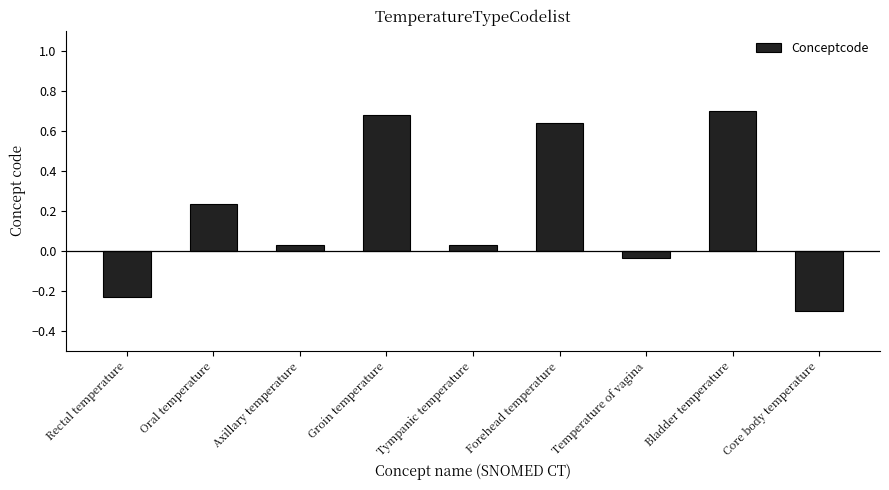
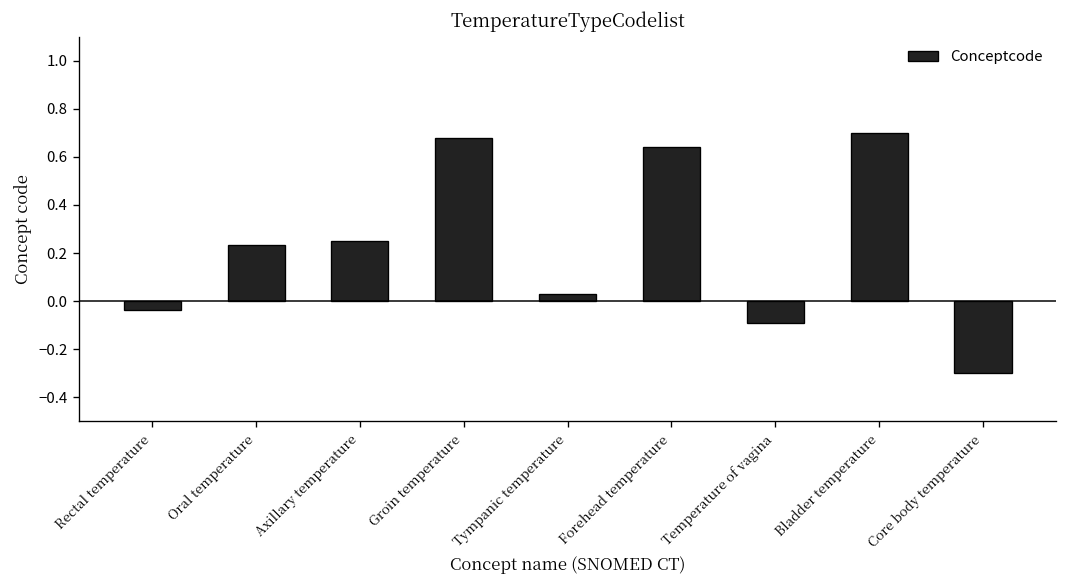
  {
-   "Rectal temperature": -0.23,
+   "Rectal temperature": -0.04,
    "Oral temperature": 0.24,
-   "Axillary temperature": 0.03,
+   "Axillary temperature": 0.25,
    "Groin temperature": 0.68,
    "Tympanic temperature": 0.03,
    "Forehead temperature": 0.64,
-   "Temperature of vagina": -0.04,
+   "Temperature of vagina": -0.09,
    "Bladder temperature": 0.70,
    "Core body temperature": -0.30
  }
